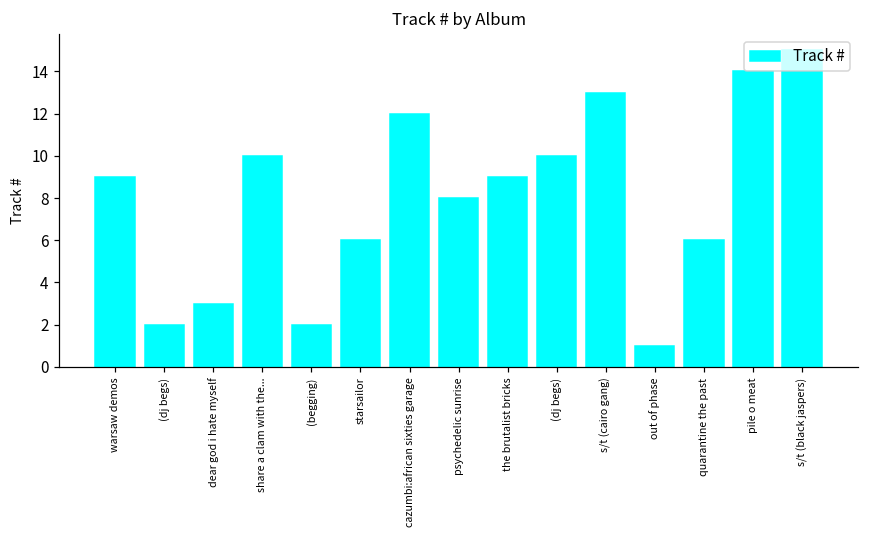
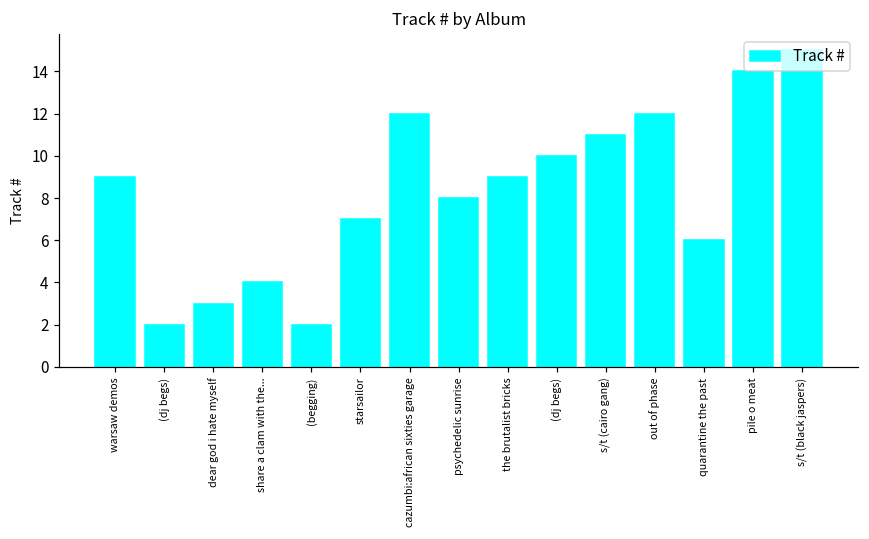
  {
    "warsaw demos": 9,
    "dear god i hate myself": 3,
-   "share a clam with the...": 10,
+   "share a clam with the...": 4,
    "(begging)": 2,
-   "starsailor": 6,
+   "starsailor": 7,
    "cazumbi:african sixties garage": 12,
    "psychedelic sunrise": 8,
    "the brutalist bricks": 9,
-   "s/t (cairo gang)": 13,
-   "out of phase": 1,
+   "s/t (cairo gang)": 11,
+   "out of phase": 12,
    "quarantine the past": 6,
    "pile o meat": 14
  }
